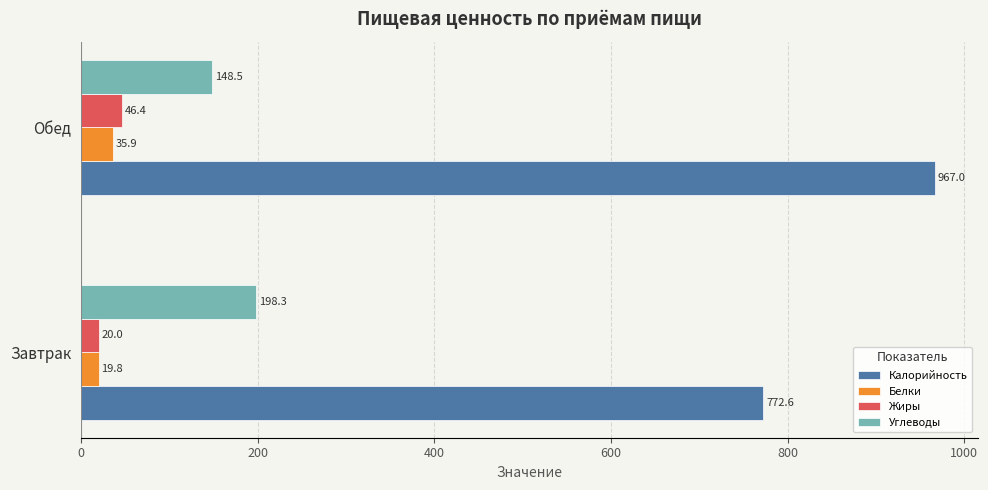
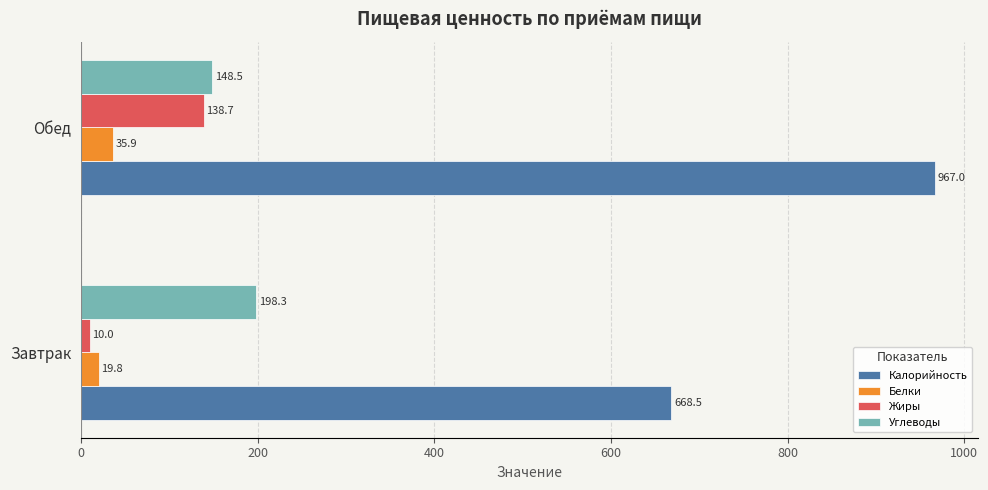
  {
    "Калорийность": {
      "Обед": 967.0,
-     "Завтрак": 772.6
+     "Завтрак": 668.5
    },
    "Белки": {
      "Обед": 35.9,
      "Завтрак": 19.8
    },
    "Жиры": {
-     "Обед": 46.4,
-     "Завтрак": 20.0
+     "Обед": 138.7,
+     "Завтрак": 10.0
    },
    "Углеводы": {
      "Обед": 148.5,
      "Завтрак": 198.3
    }
  }
